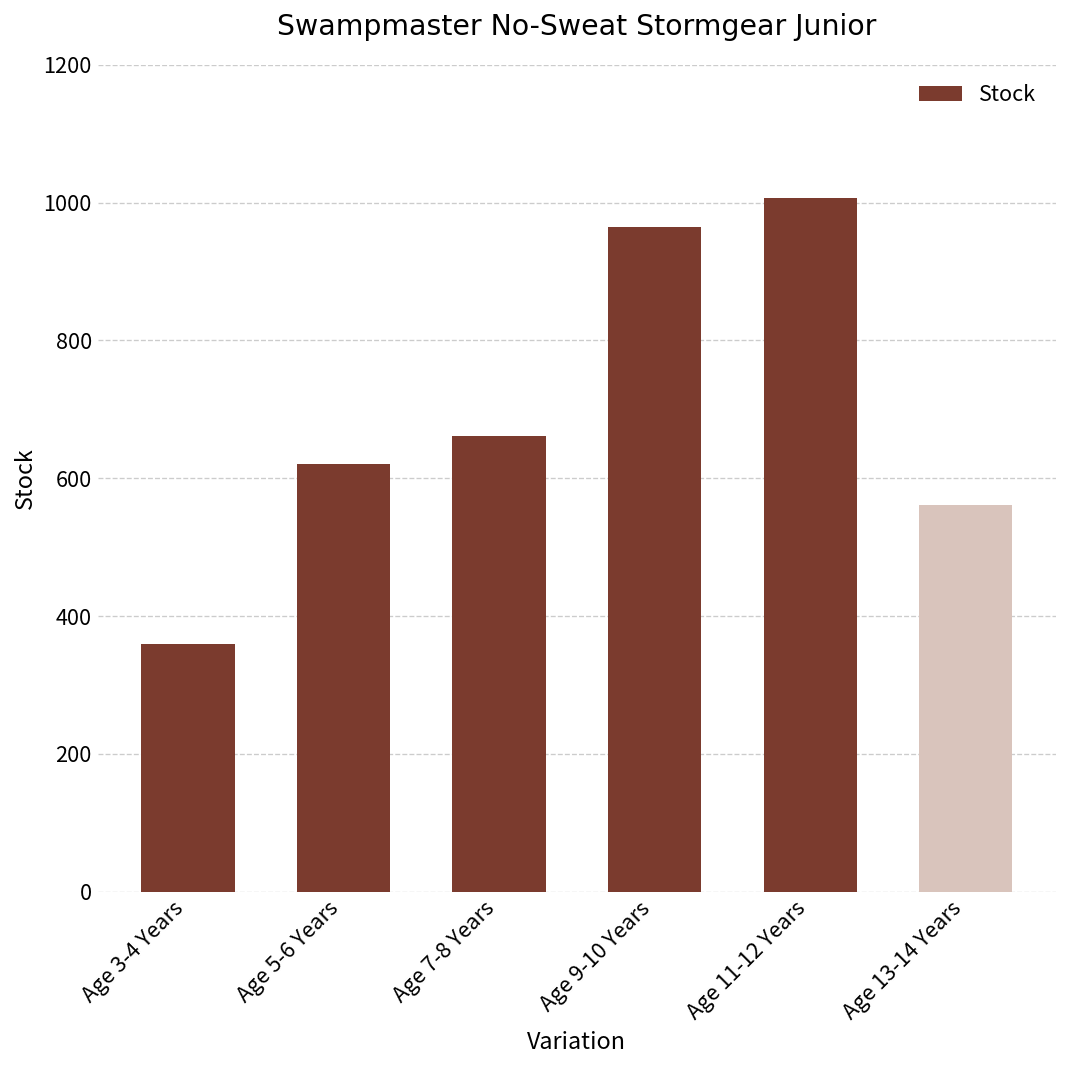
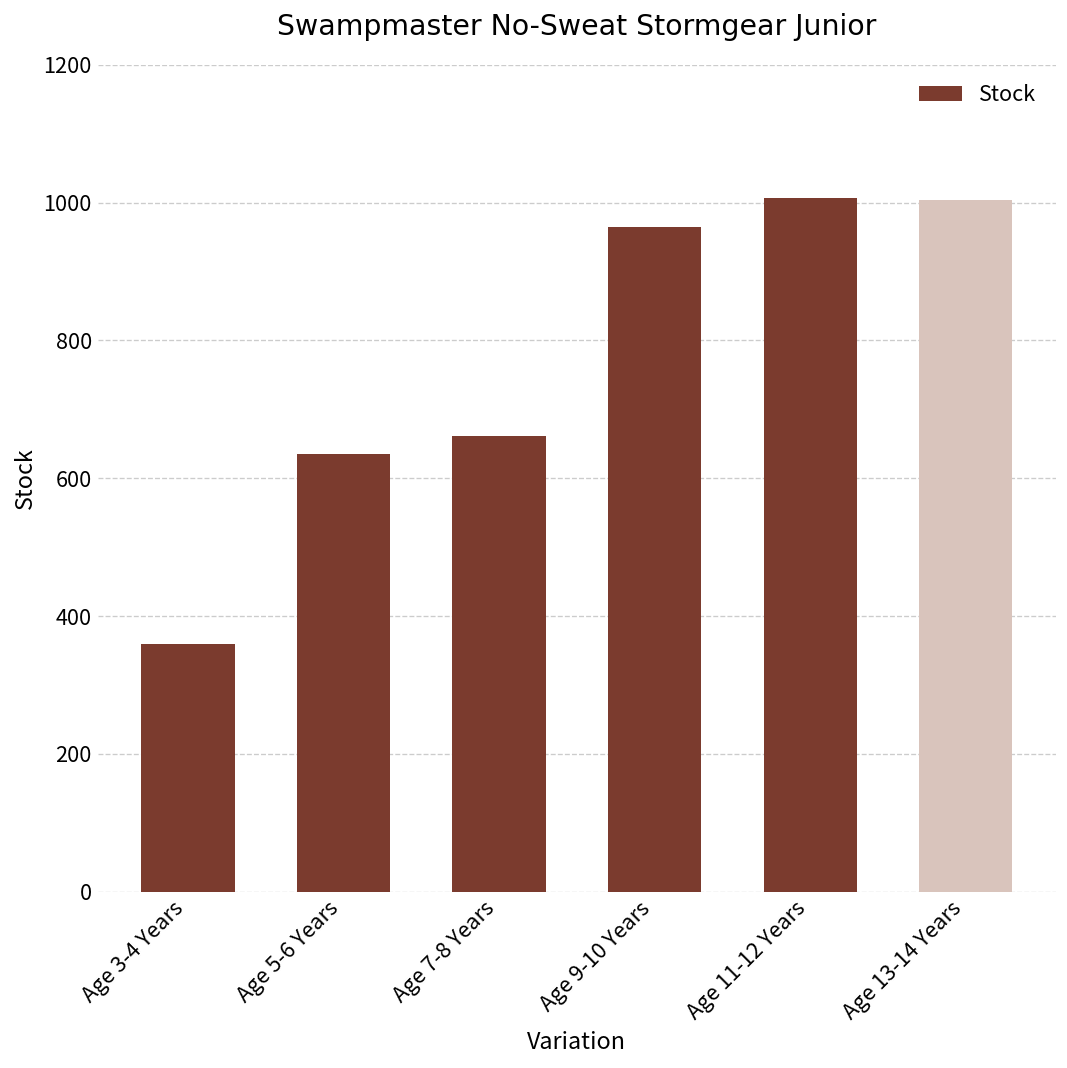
  {
    "Age 3-4 Years": 360,
-   "Age 5-6 Years": 620,
+   "Age 5-6 Years": 640,
    "Age 7-8 Years": 660,
    "Age 9-10 Years": 960,
    "Age 11-12 Years": 1010,
-   "Age 13-14 Years": 560
+   "Age 13-14 Years": 1000
  }
